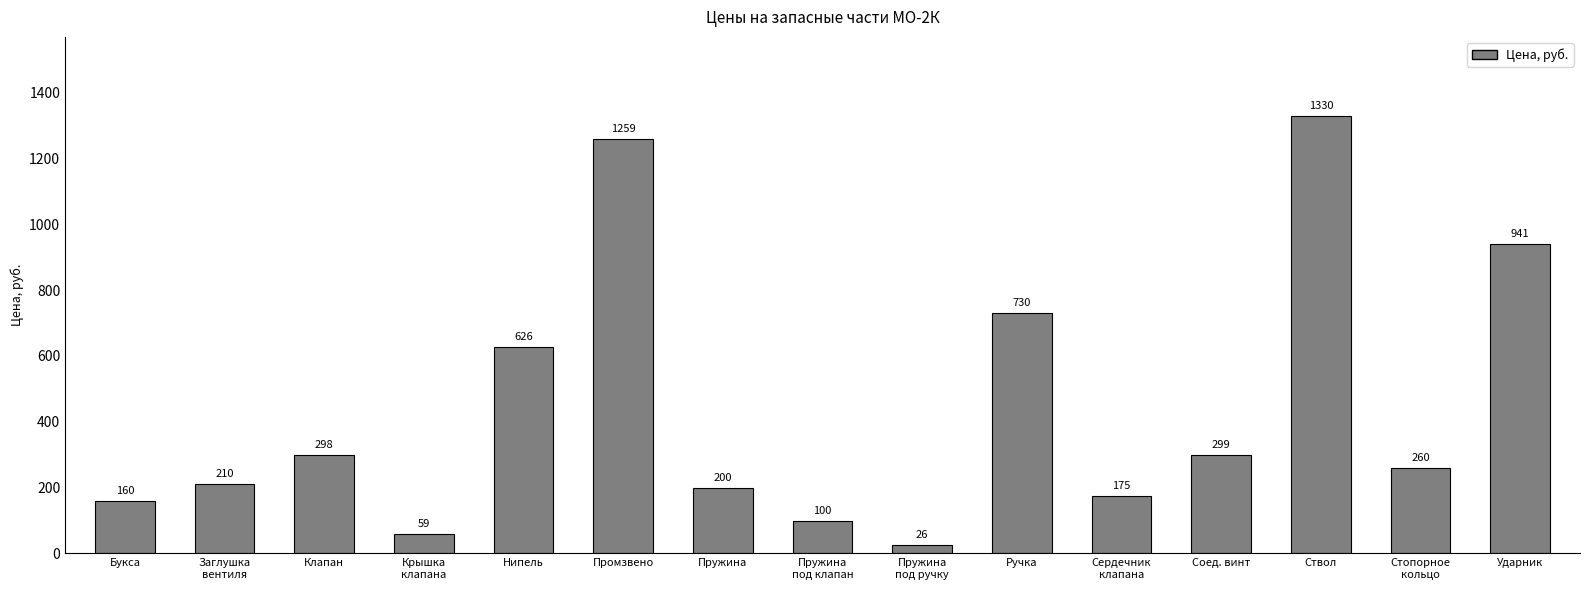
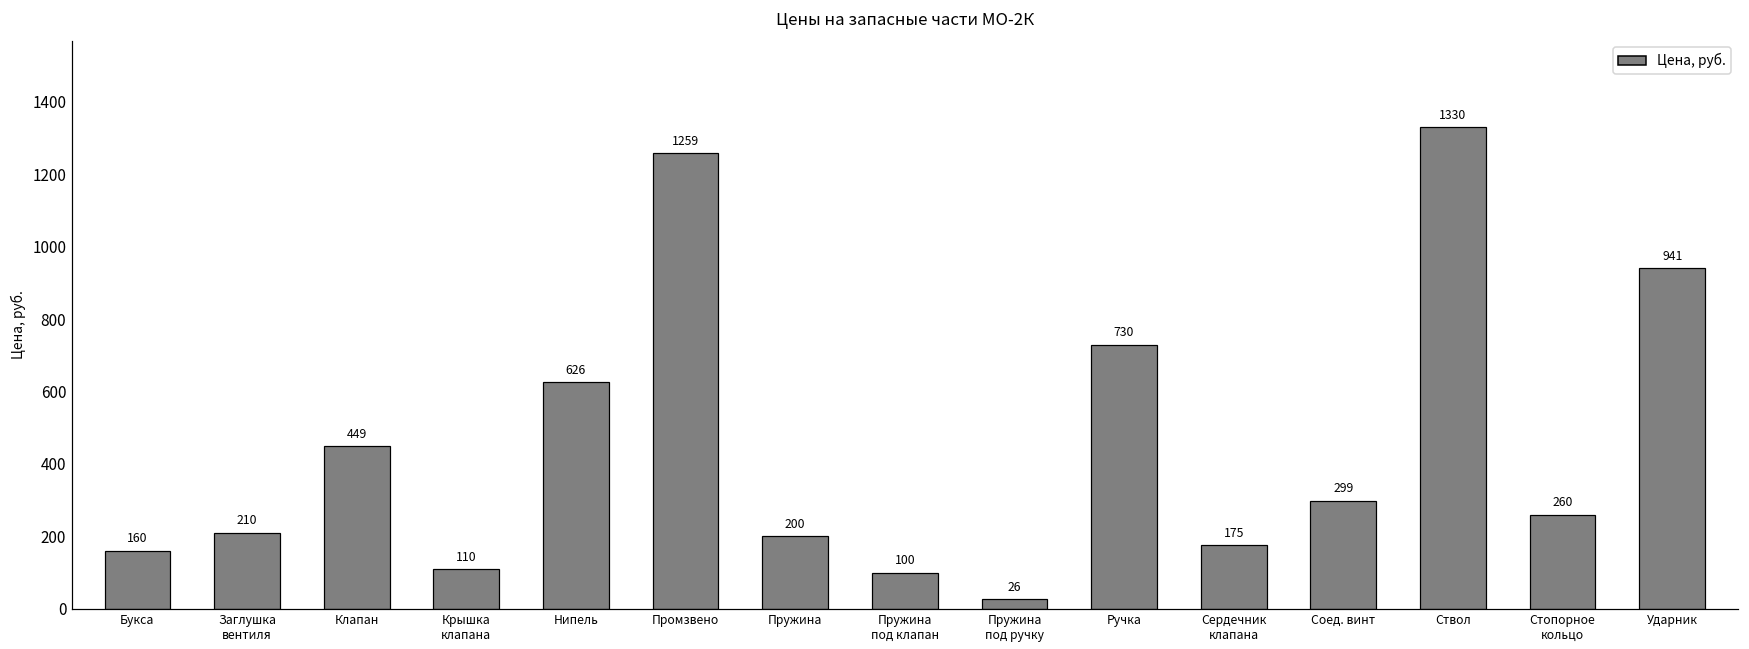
  {
    "Букса": 160,
    "Заглушка вентиля": 210,
-   "Клапан": 298,
-   "Крышка клапана": 59,
+   "Клапан": 449,
+   "Крышка клапана": 110,
    "Нипель": 626,
    "Промзвено": 1259,
    "Пружина": 200,
    "Пружина под клапан": 100,
    "Пружина под ручку": 26,
    "Ручка": 730,
    "Сердечник клапана": 175,
    "Соед. винт": 299,
    "Ствол": 1330,
    "Стопорное кольцо": 260,
    "Ударник": 941
  }
